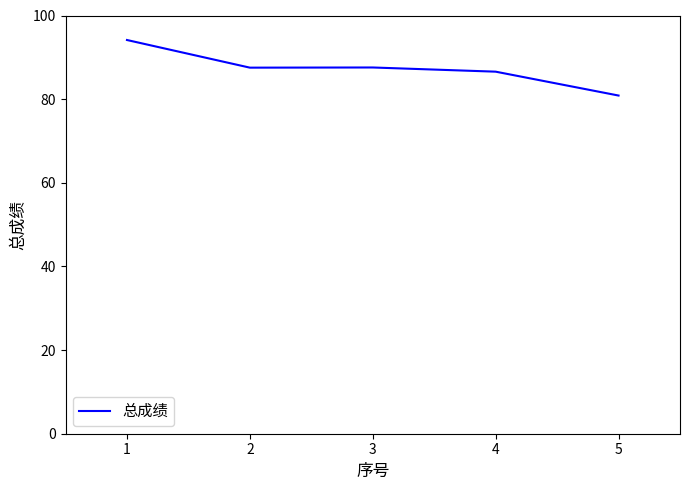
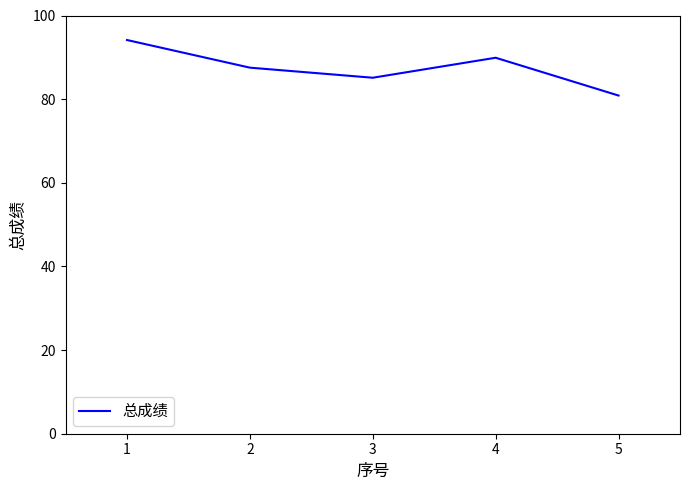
  {
    "1": 94,
    "2": 88,
-   "3": 88,
-   "4": 87,
+   "3": 85,
+   "4": 90,
    "5": 81
  }
